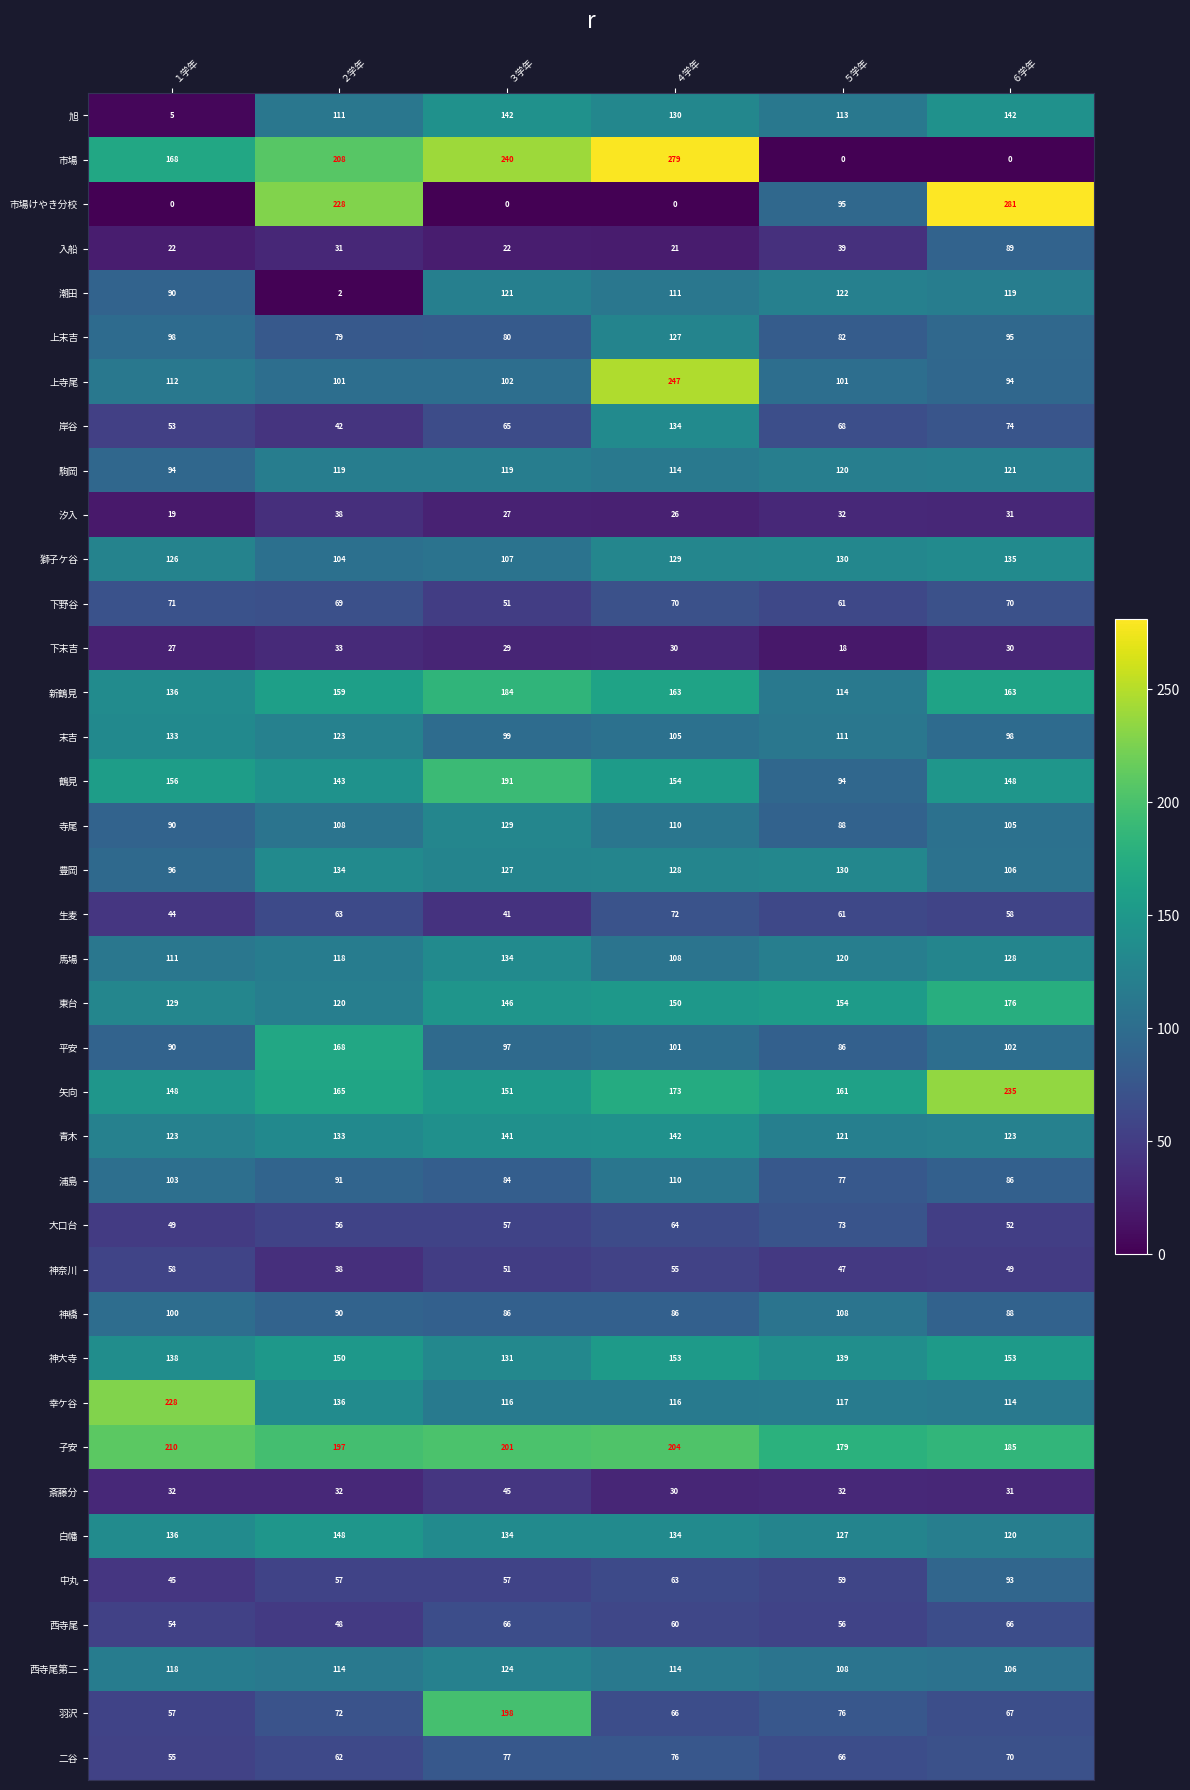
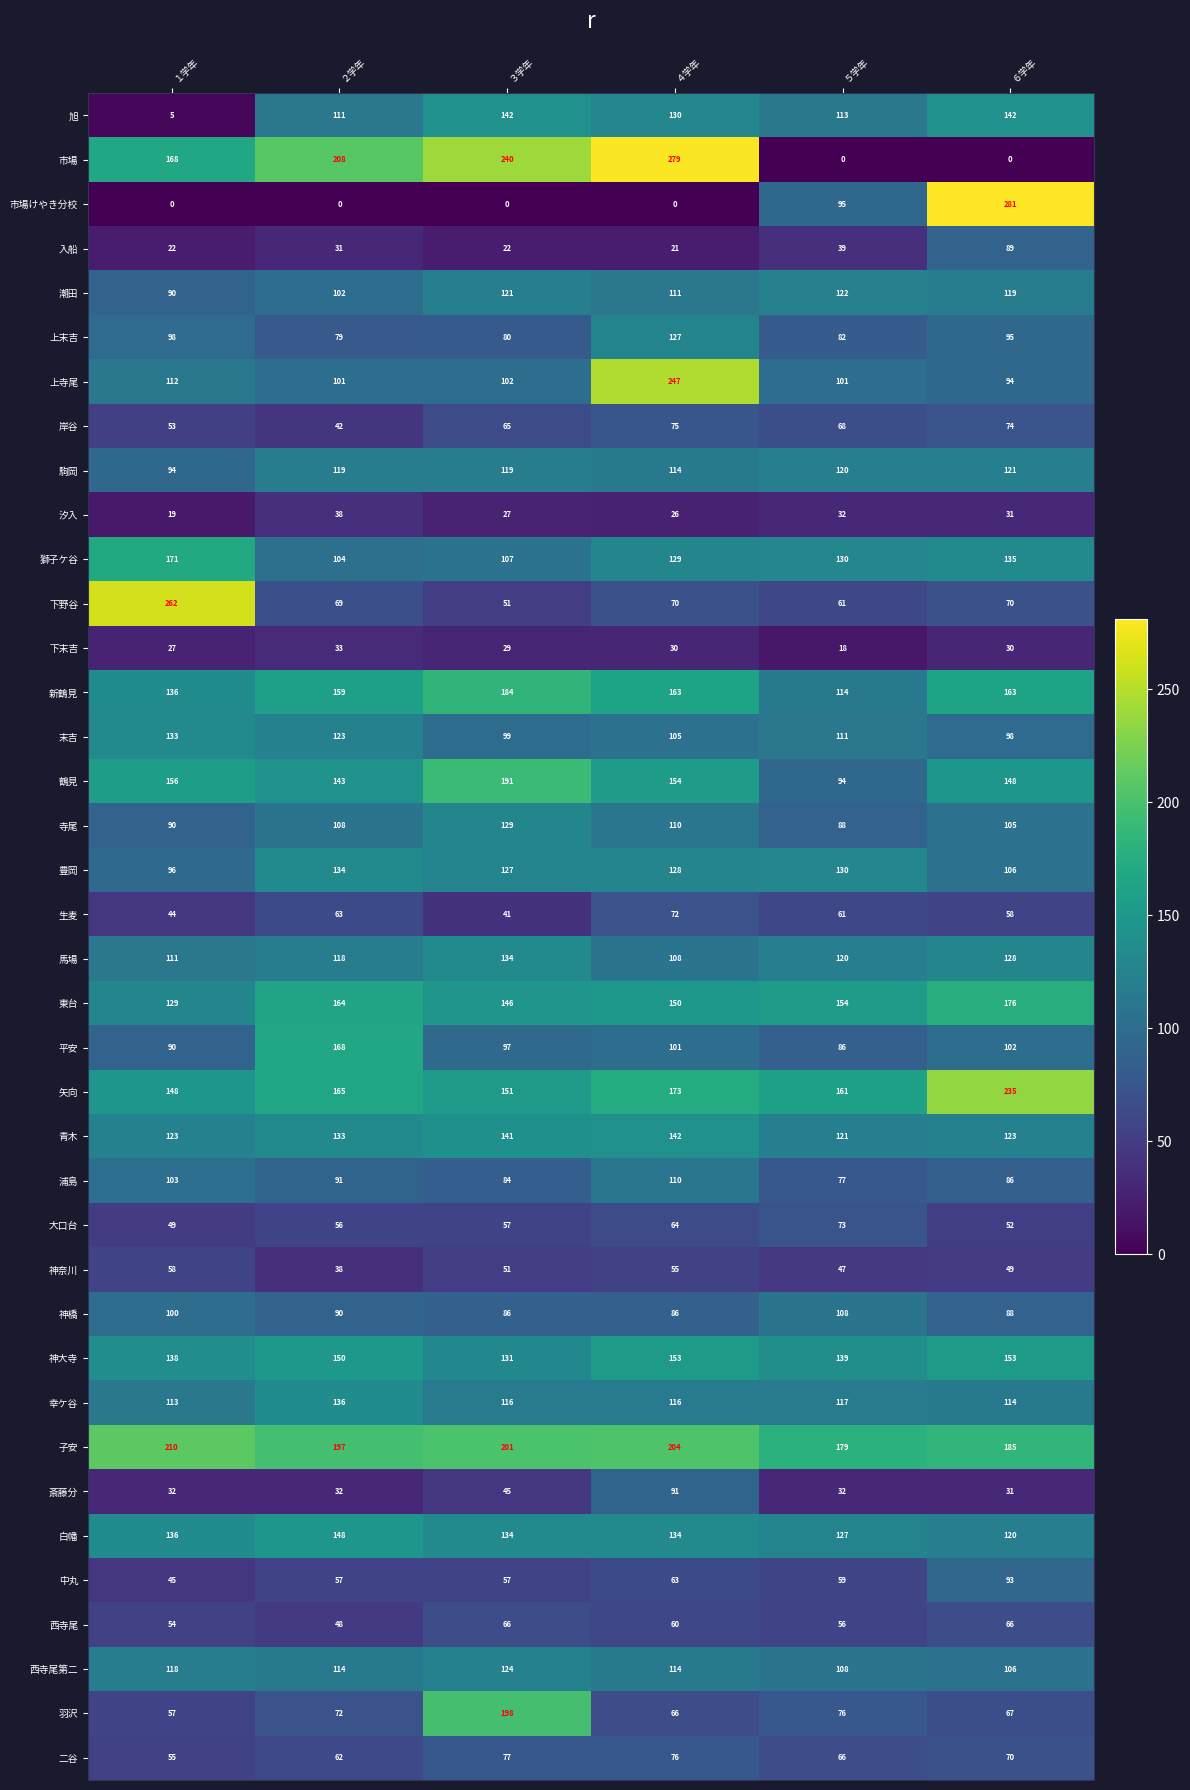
  {
    "市場けやき分校": {
      "１学年": 0,
-     "２学年": 228,
+     "２学年": 0,
      "３学年": 0,
      "４学年": 0,
      "５学年": 95,
      "６学年": 281
    },
    "潮田": {
      "１学年": 90,
-     "２学年": 2,
+     "２学年": 102,
      "３学年": 121,
      "４学年": 111,
      "５学年": 122,
      "６学年": 119
    },
    "岸谷": {
      "１学年": 53,
      "２学年": 42,
      "３学年": 65,
-     "４学年": 134,
+     "４学年": 75,
      "５学年": 68,
      "６学年": 74
    },
    "獅子ケ谷": {
-     "１学年": 126,
+     "１学年": 171,
      "２学年": 104,
      "３学年": 107,
      "４学年": 129,
      "５学年": 130,
      "６学年": 135
    },
    "下野谷": {
-     "１学年": 71,
+     "１学年": 262,
      "２学年": 69,
      "３学年": 51,
      "４学年": 70,
      "５学年": 61,
      "６学年": 70
    },
    "東台": {
      "１学年": 129,
-     "２学年": 120,
+     "２学年": 164,
      "３学年": 146,
      "４学年": 150,
      "５学年": 154,
      "６学年": 176
    },
    "幸ケ谷": {
-     "１学年": 228,
+     "１学年": 113,
      "２学年": 136,
      "３学年": 116,
      "４学年": 116,
      "５学年": 117,
      "６学年": 114
    },
    "斎藤分": {
      "１学年": 32,
      "２学年": 32,
      "３学年": 45,
-     "４学年": 30,
+     "４学年": 91,
      "５学年": 32,
      "６学年": 31
    }
  }
